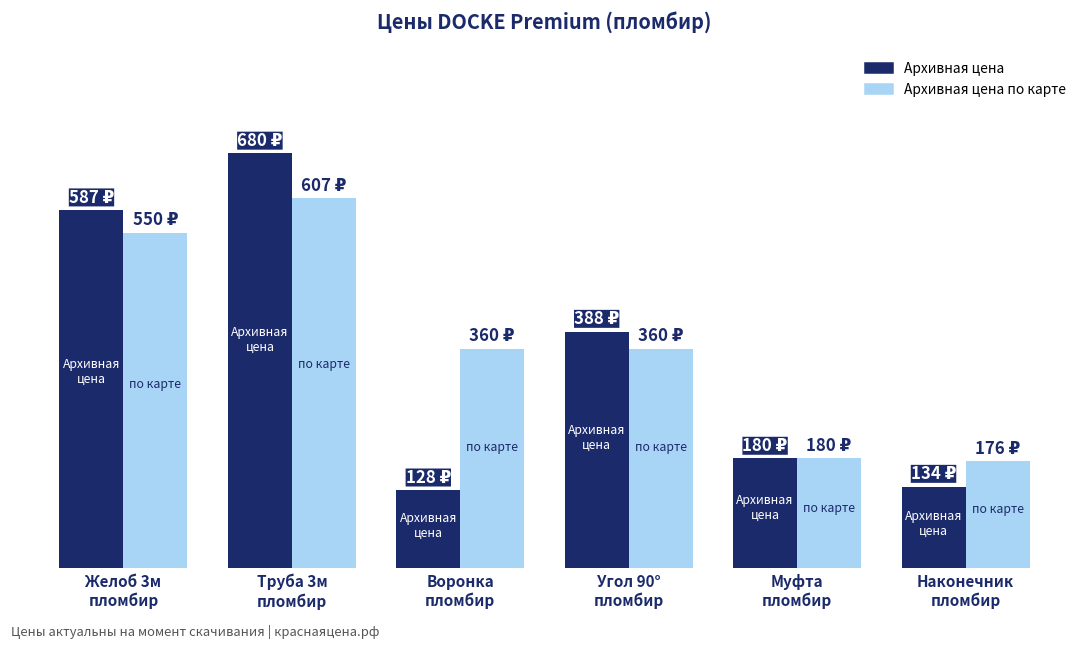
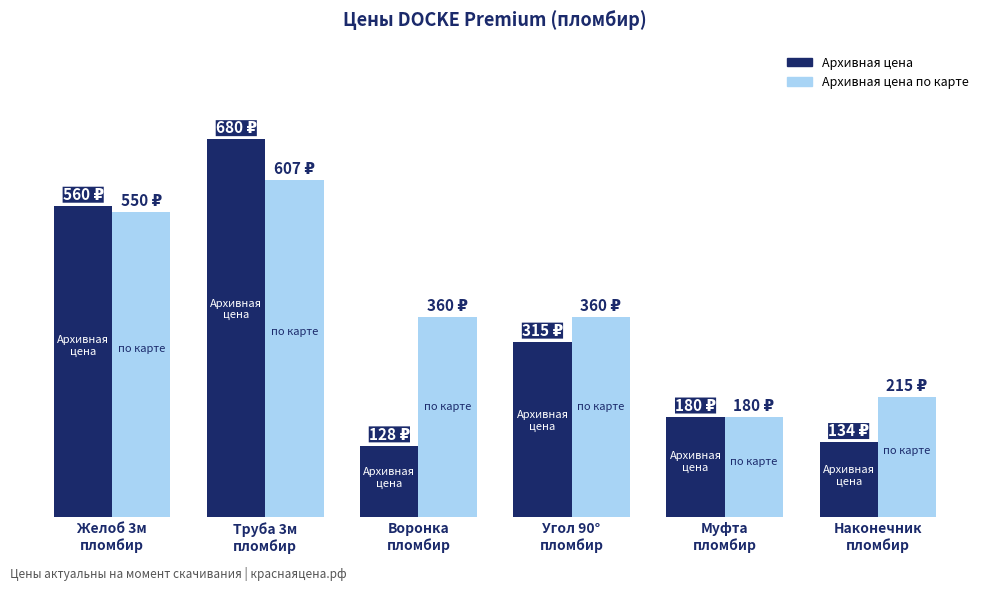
  {
    "Архивная цена": {
-     "Желоб 3м пломбир": 587,
-     "Угол 90° пломбир": 388
+     "Желоб 3м пломбир": 560,
+     "Угол 90° пломбир": 315
    },
    "Архивная цена по карте": {
      "Желоб 3м пломбир": 550,
      "Труба 3м пломбир": 607,
      "Воронка пломбир": 360,
      "Угол 90° пломбир": 360,
      "Муфта пломбир": 180,
-     "Наконечник пломбир": 176
+     "Наконечник пломбир": 215
    }
  }
